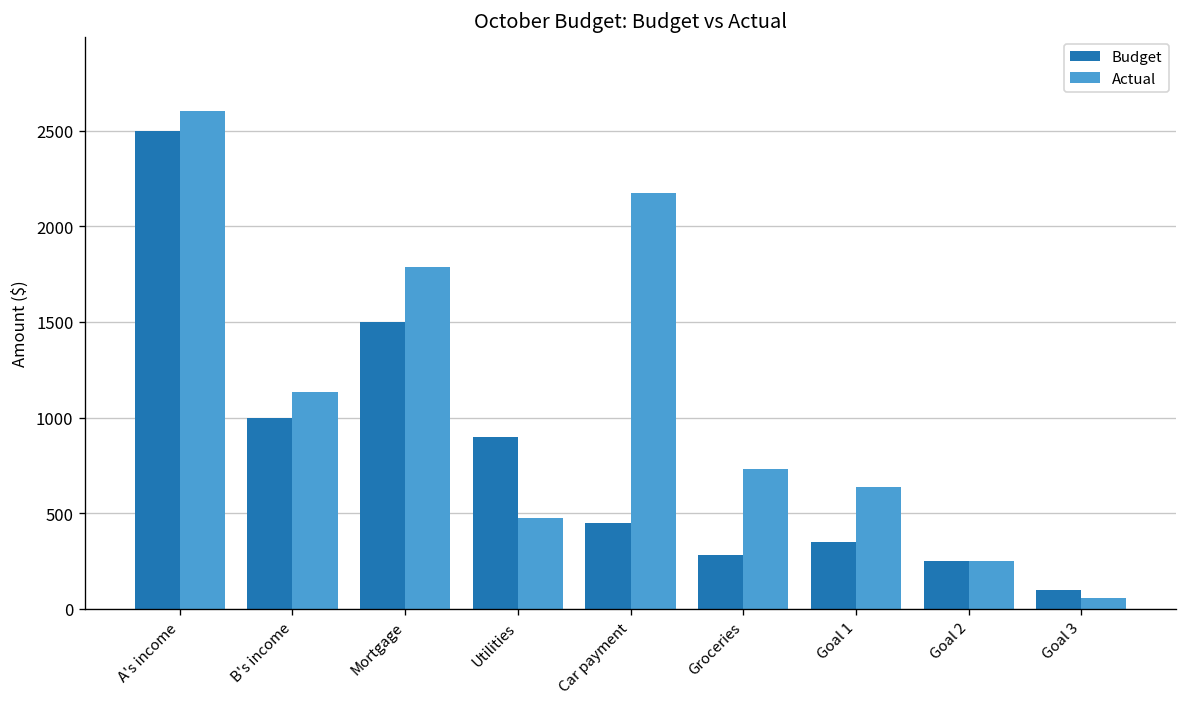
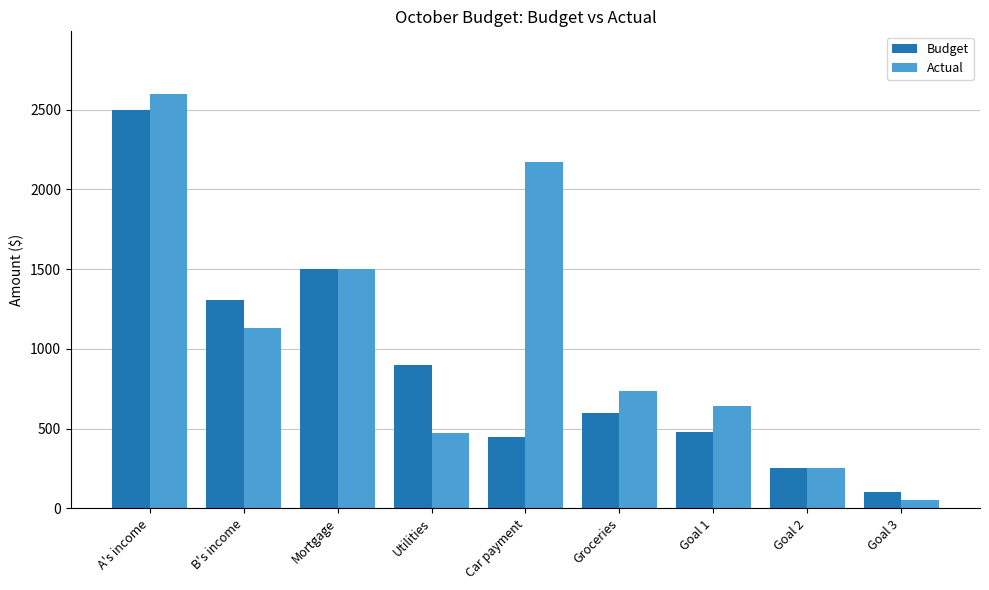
  {
    "Budget": {
      "A's income": 2500,
-     "B's income": 1000,
+     "B's income": 1310,
      "Mortgage": 1500,
      "Utilities": 900,
      "Car payment": 450,
-     "Groceries": 280,
-     "Goal 1": 350,
+     "Groceries": 600,
+     "Goal 1": 480,
      "Goal 2": 250,
      "Goal 3": 100
    },
    "Actual": {
      "A's income": 2600,
      "B's income": 1130,
-     "Mortgage": 1790,
+     "Mortgage": 1500,
      "Utilities": 480,
      "Car payment": 2170,
      "Groceries": 730,
      "Goal 1": 640,
      "Goal 2": 250,
      "Goal 3": 60
    }
  }
